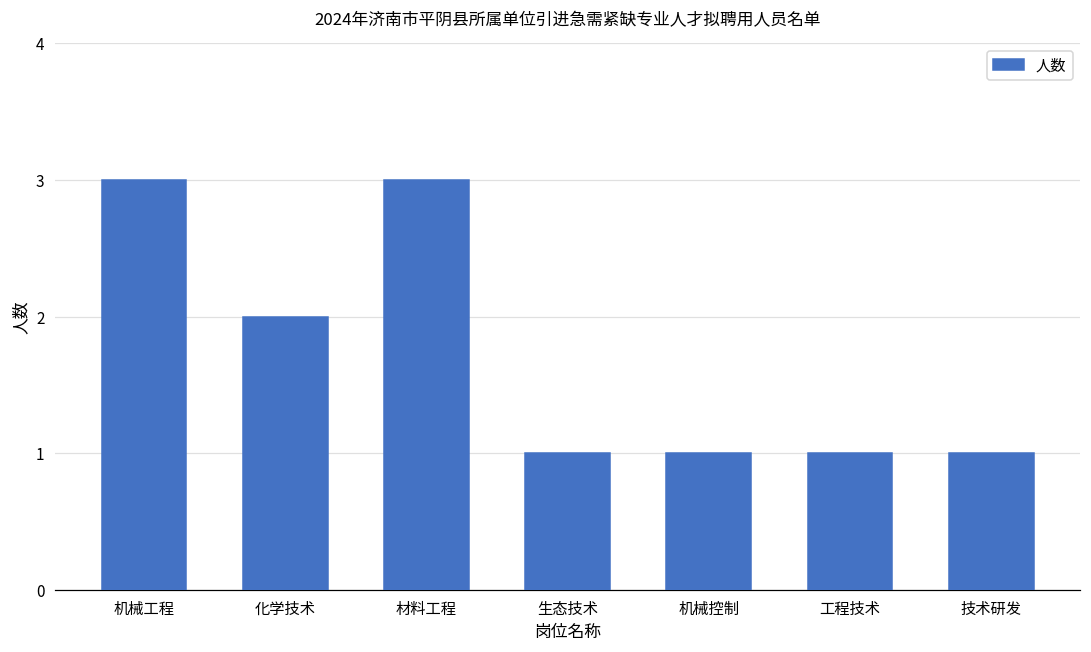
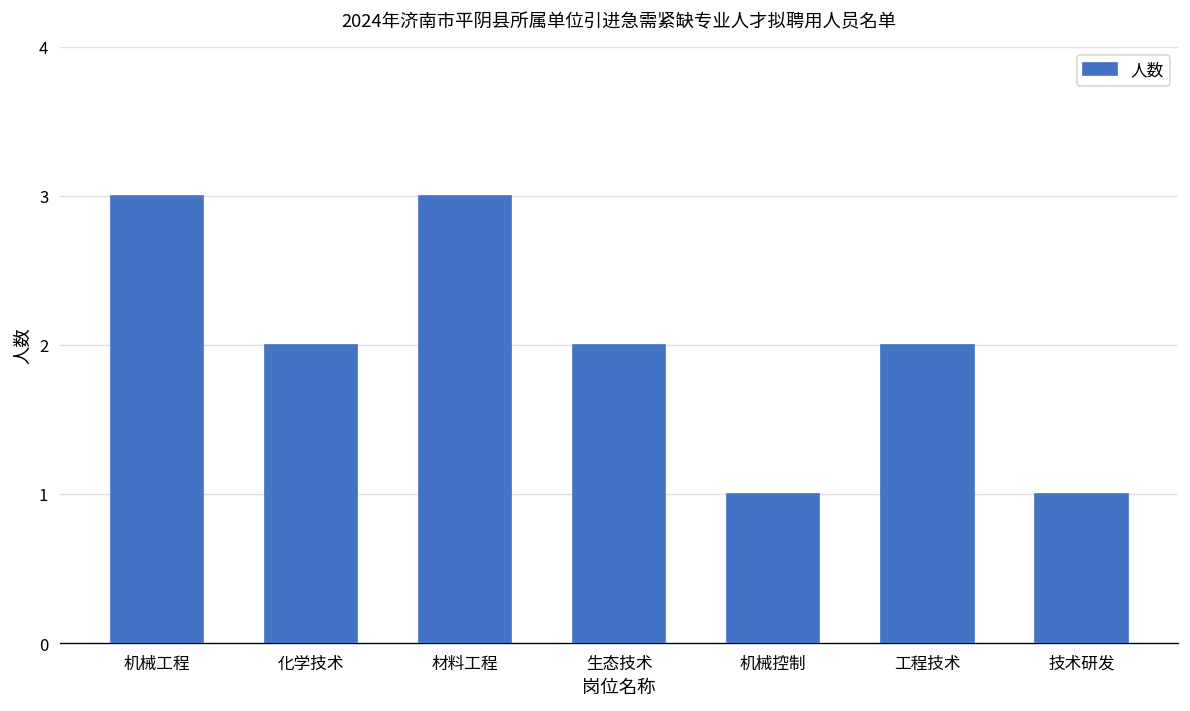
  {
    "机械工程": 3,
    "化学技术": 2,
    "材料工程": 3,
-   "生态技术": 1,
+   "生态技术": 2,
    "机械控制": 1,
-   "工程技术": 1,
+   "工程技术": 2,
    "技术研发": 1
  }
